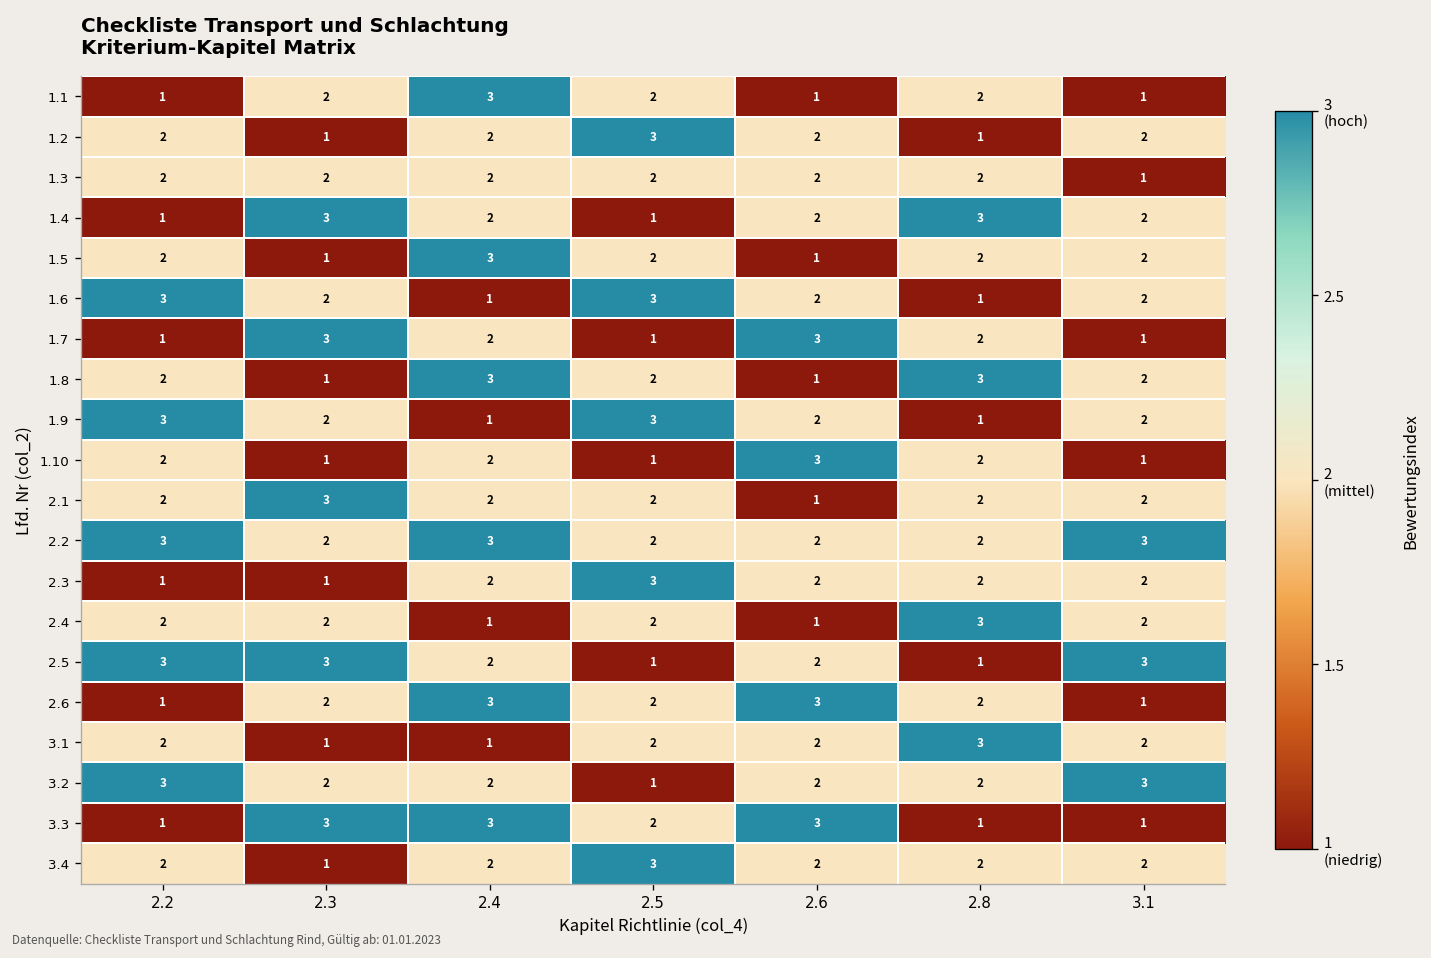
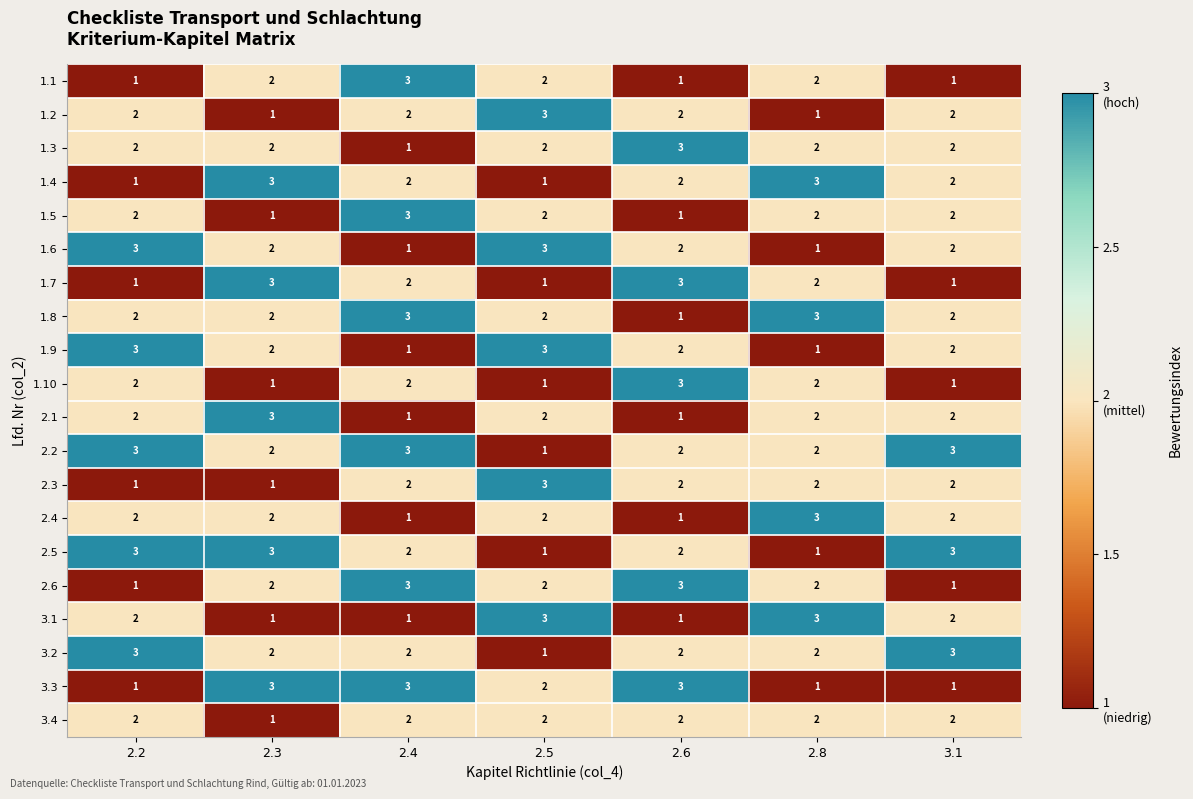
  {
    "1.1": {
      "2.2": 1,
      "2.3": 2,
      "2.4": 3,
      "2.5": 2,
      "2.6": 1,
      "2.8": 2,
      "3.1": 1
    },
    "1.2": {
      "2.2": 2,
      "2.3": 1,
      "2.4": 2,
      "2.5": 3,
      "2.6": 2,
      "2.8": 1,
      "3.1": 2
    },
    "1.3": {
      "2.2": 2,
      "2.3": 2,
-     "2.4": 2,
+     "2.4": 1,
      "2.5": 2,
-     "2.6": 2,
+     "2.6": 3,
      "2.8": 2,
-     "3.1": 1
+     "3.1": 2
    },
    "1.4": {
      "2.2": 1,
      "2.3": 3,
      "2.4": 2,
      "2.5": 1,
      "2.6": 2,
      "2.8": 3,
      "3.1": 2
    },
    "1.5": {
      "2.2": 2,
      "2.3": 1,
      "2.4": 3,
      "2.5": 2,
      "2.6": 1,
      "2.8": 2,
      "3.1": 2
    },
    "1.6": {
      "2.2": 3,
      "2.3": 2,
      "2.4": 1,
      "2.5": 3,
      "2.6": 2,
      "2.8": 1,
      "3.1": 2
    },
    "1.7": {
      "2.2": 1,
      "2.3": 3,
      "2.4": 2,
      "2.5": 1,
      "2.6": 3,
      "2.8": 2,
      "3.1": 1
    },
    "1.8": {
      "2.2": 2,
-     "2.3": 1,
+     "2.3": 2,
      "2.4": 3,
      "2.5": 2,
      "2.6": 1,
      "2.8": 3,
      "3.1": 2
    },
    "1.9": {
      "2.2": 3,
      "2.3": 2,
      "2.4": 1,
      "2.5": 3,
      "2.6": 2,
      "2.8": 1,
      "3.1": 2
    },
    "1.10": {
      "2.2": 2,
      "2.3": 1,
      "2.4": 2,
      "2.5": 1,
      "2.6": 3,
      "2.8": 2,
      "3.1": 1
    },
    "2.1": {
      "2.2": 2,
      "2.3": 3,
-     "2.4": 2,
+     "2.4": 1,
      "2.5": 2,
      "2.6": 1,
      "2.8": 2,
      "3.1": 2
    },
    "2.2": {
      "2.2": 3,
      "2.3": 2,
      "2.4": 3,
-     "2.5": 2,
+     "2.5": 1,
      "2.6": 2,
      "2.8": 2,
      "3.1": 3
    },
    "2.3": {
      "2.2": 1,
      "2.3": 1,
      "2.4": 2,
      "2.5": 3,
      "2.6": 2,
      "2.8": 2,
      "3.1": 2
    },
    "2.4": {
      "2.2": 2,
      "2.3": 2,
      "2.4": 1,
      "2.5": 2,
      "2.6": 1,
      "2.8": 3,
      "3.1": 2
    },
    "2.5": {
      "2.2": 3,
      "2.3": 3,
      "2.4": 2,
      "2.5": 1,
      "2.6": 2,
      "2.8": 1,
      "3.1": 3
    },
    "2.6": {
      "2.2": 1,
      "2.3": 2,
      "2.4": 3,
      "2.5": 2,
      "2.6": 3,
      "2.8": 2,
      "3.1": 1
    },
    "3.1": {
      "2.2": 2,
      "2.3": 1,
      "2.4": 1,
-     "2.5": 2,
-     "2.6": 2,
+     "2.5": 3,
+     "2.6": 1,
      "2.8": 3,
      "3.1": 2
    },
    "3.2": {
      "2.2": 3,
      "2.3": 2,
      "2.4": 2,
      "2.5": 1,
      "2.6": 2,
      "2.8": 2,
      "3.1": 3
    },
    "3.3": {
      "2.2": 1,
      "2.3": 3,
      "2.4": 3,
      "2.5": 2,
      "2.6": 3,
      "2.8": 1,
      "3.1": 1
    },
    "3.4": {
      "2.2": 2,
      "2.3": 1,
      "2.4": 2,
-     "2.5": 3,
+     "2.5": 2,
      "2.6": 2,
      "2.8": 2,
      "3.1": 2
    }
  }
